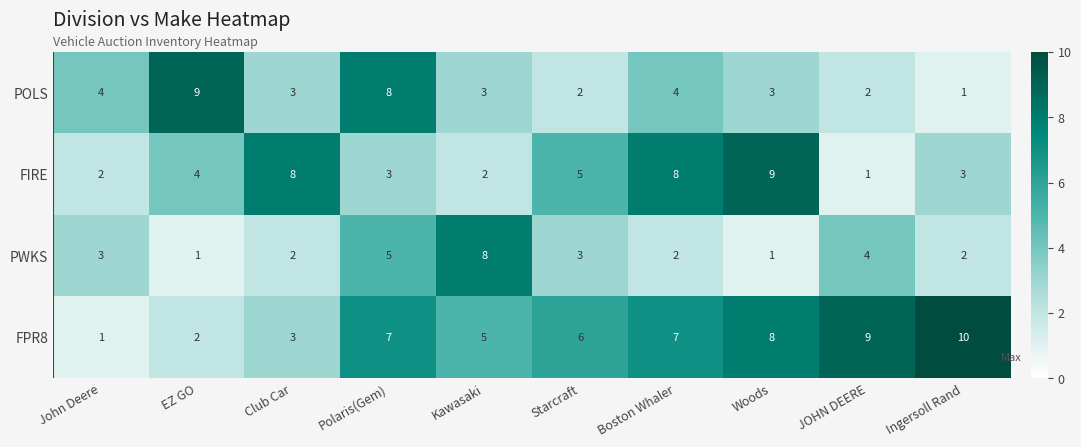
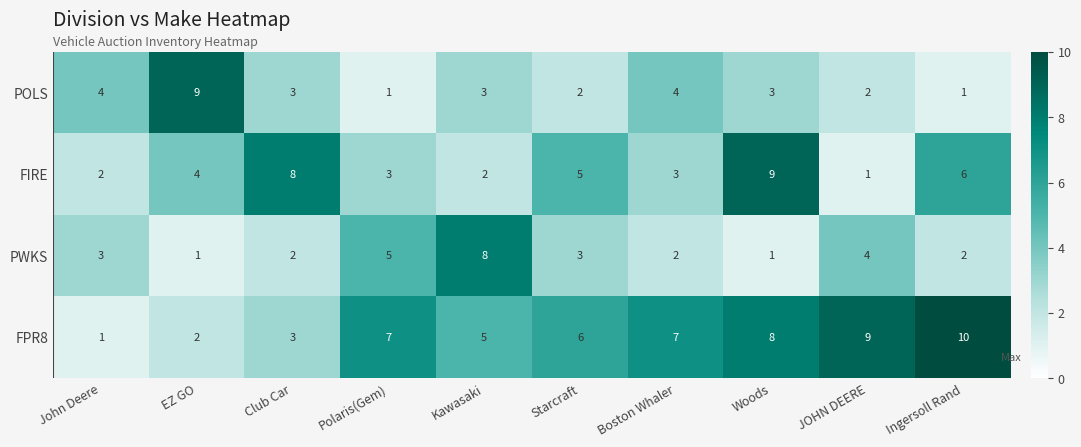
  {
    "POLS": {
      "John Deere": 4,
      "EZ GO": 9,
      "Club Car": 3,
-     "Polaris(Gem)": 8,
+     "Polaris(Gem)": 1,
      "Kawasaki": 3,
      "Starcraft": 2,
      "Boston Whaler": 4,
      "Woods": 3,
      "JOHN DEERE": 2,
      "Ingersoll Rand": 1
    },
    "FIRE": {
      "John Deere": 2,
      "EZ GO": 4,
      "Club Car": 8,
      "Polaris(Gem)": 3,
      "Kawasaki": 2,
      "Starcraft": 5,
-     "Boston Whaler": 8,
+     "Boston Whaler": 3,
      "Woods": 9,
      "JOHN DEERE": 1,
-     "Ingersoll Rand": 3
+     "Ingersoll Rand": 6
    },
    "PWKS": {
      "John Deere": 3,
      "EZ GO": 1,
      "Club Car": 2,
      "Polaris(Gem)": 5,
      "Kawasaki": 8,
      "Starcraft": 3,
      "Boston Whaler": 2,
      "Woods": 1,
      "JOHN DEERE": 4,
      "Ingersoll Rand": 2
    },
    "FPR8": {
      "John Deere": 1,
      "EZ GO": 2,
      "Club Car": 3,
      "Polaris(Gem)": 7,
      "Kawasaki": 5,
      "Starcraft": 6,
      "Boston Whaler": 7,
      "Woods": 8,
      "JOHN DEERE": 9
    }
  }
